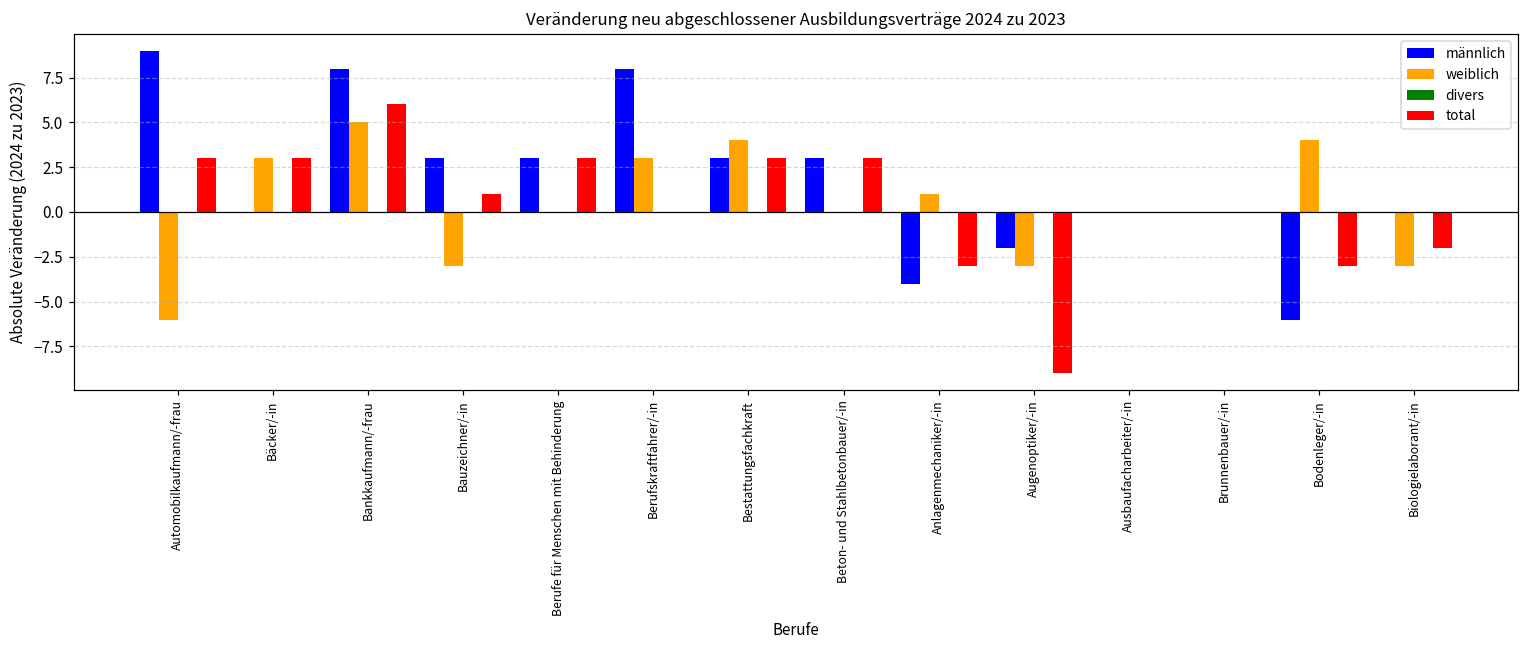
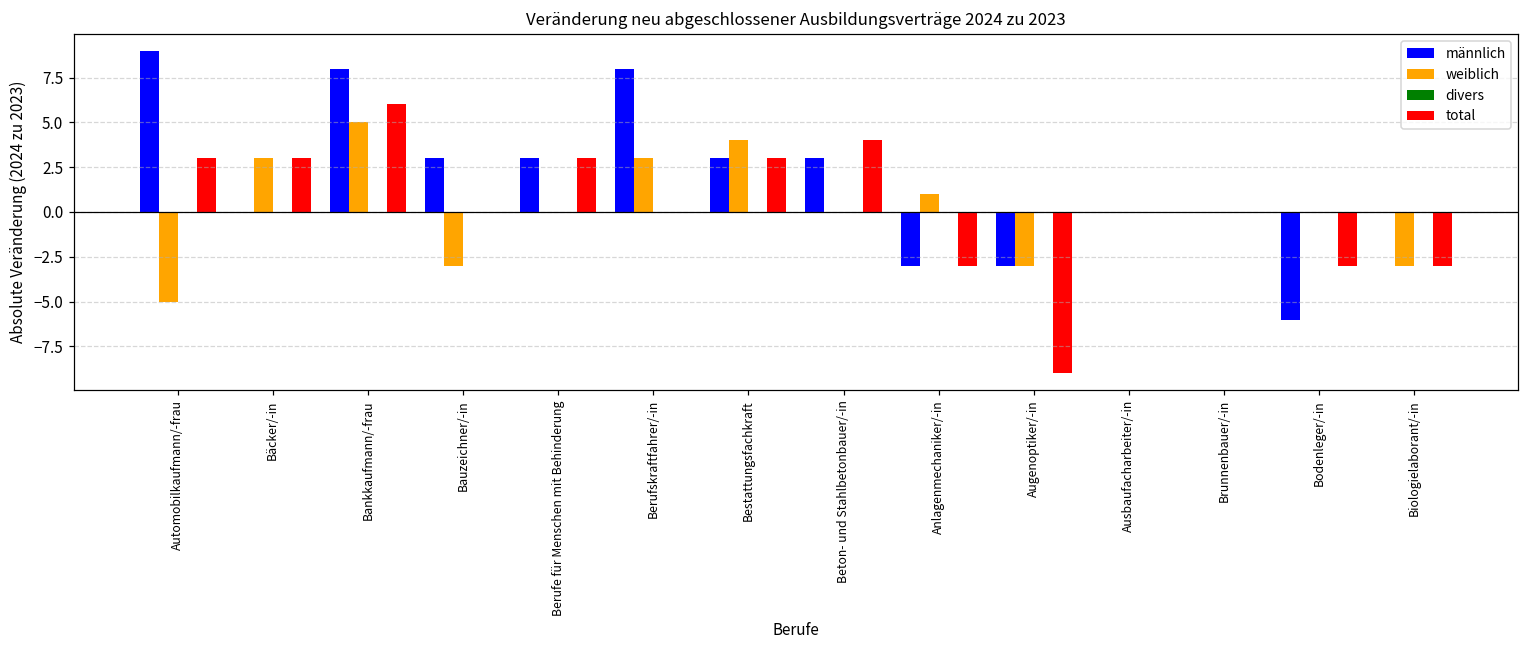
  {
    "männlich": {
      "Automobilkaufmann/-frau": 9,
      "Bäcker/-in": 0,
      "Bankkaufmann/-frau": 8,
      "Bauzeichner/-in": 3,
      "Berufe für Menschen mit Behinderung": 3,
      "Berufskraftfahrer/-in": 8,
      "Bestattungsfachkraft": 3,
      "Beton- und Stahlbetonbauer/-in": 3,
-     "Anlagenmechaniker/-in": -4,
-     "Augenoptiker/-in": -2,
+     "Anlagenmechaniker/-in": -3,
+     "Augenoptiker/-in": -3,
      "Ausbaufacharbeiter/-in": 0,
      "Brunnenbauer/-in": 0,
      "Bodenleger/-in": -6,
      "Biologielaborant/-in": 0
    },
    "weiblich": {
-     "Automobilkaufmann/-frau": -6,
+     "Automobilkaufmann/-frau": -5,
      "Bäcker/-in": 3,
      "Bankkaufmann/-frau": 5,
      "Bauzeichner/-in": -3,
      "Berufe für Menschen mit Behinderung": 0,
      "Berufskraftfahrer/-in": 3,
      "Bestattungsfachkraft": 4,
      "Beton- und Stahlbetonbauer/-in": 0,
      "Anlagenmechaniker/-in": 1,
      "Augenoptiker/-in": -3,
      "Ausbaufacharbeiter/-in": 0,
      "Brunnenbauer/-in": 0,
-     "Bodenleger/-in": 4,
+     "Bodenleger/-in": 0,
      "Biologielaborant/-in": -3
    },
    "divers": {
      "Automobilkaufmann/-frau": 0,
      "Bäcker/-in": 0,
      "Bankkaufmann/-frau": 0,
      "Bauzeichner/-in": 0,
      "Berufe für Menschen mit Behinderung": 0,
      "Berufskraftfahrer/-in": 0,
      "Bestattungsfachkraft": 0,
      "Beton- und Stahlbetonbauer/-in": 0,
      "Anlagenmechaniker/-in": 0,
      "Augenoptiker/-in": 0,
      "Ausbaufacharbeiter/-in": 0,
      "Brunnenbauer/-in": 0,
      "Bodenleger/-in": 0,
      "Biologielaborant/-in": 0
    },
    "total": {
      "Automobilkaufmann/-frau": 3,
      "Bäcker/-in": 3,
      "Bankkaufmann/-frau": 6,
-     "Bauzeichner/-in": 1,
+     "Bauzeichner/-in": 0,
      "Berufe für Menschen mit Behinderung": 3,
      "Berufskraftfahrer/-in": 0,
      "Bestattungsfachkraft": 3,
-     "Beton- und Stahlbetonbauer/-in": 3,
+     "Beton- und Stahlbetonbauer/-in": 4,
      "Anlagenmechaniker/-in": -3,
      "Augenoptiker/-in": -9,
      "Ausbaufacharbeiter/-in": 0,
      "Brunnenbauer/-in": 0,
      "Bodenleger/-in": -3,
-     "Biologielaborant/-in": -2
+     "Biologielaborant/-in": -3
    }
  }
